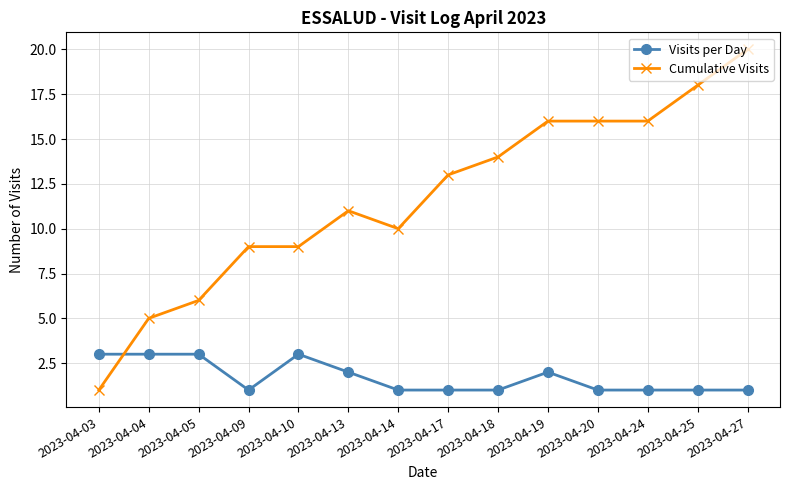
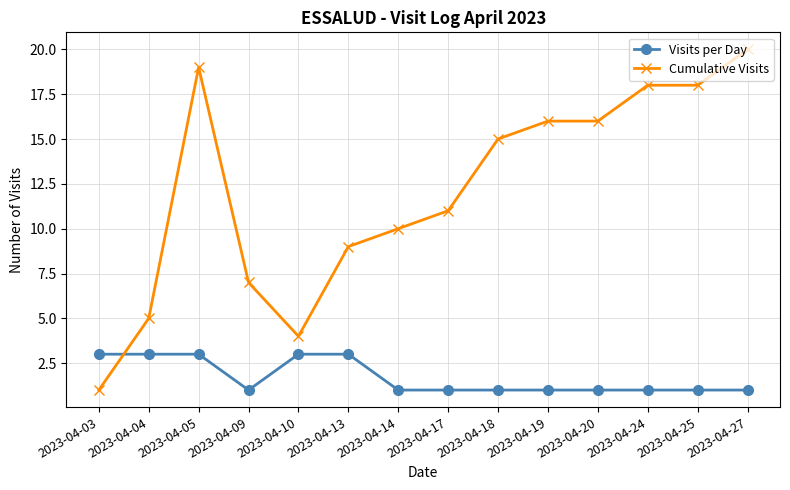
  {
    "Visits per Day": {
      "2023-04-03": 3,
      "2023-04-04": 3,
      "2023-04-05": 3,
      "2023-04-09": 1,
      "2023-04-10": 3,
-     "2023-04-13": 2,
+     "2023-04-13": 3,
      "2023-04-14": 1,
      "2023-04-17": 1,
      "2023-04-18": 1,
-     "2023-04-19": 2,
+     "2023-04-19": 1,
      "2023-04-20": 1,
      "2023-04-24": 1,
      "2023-04-25": 1,
      "2023-04-27": 1
    },
    "Cumulative Visits": {
      "2023-04-03": 1,
      "2023-04-04": 5,
-     "2023-04-05": 6,
-     "2023-04-09": 9,
-     "2023-04-10": 9,
-     "2023-04-13": 11,
+     "2023-04-05": 19,
+     "2023-04-09": 7,
+     "2023-04-10": 4,
+     "2023-04-13": 9,
      "2023-04-14": 10,
-     "2023-04-17": 13,
-     "2023-04-18": 14,
+     "2023-04-17": 11,
+     "2023-04-18": 15,
      "2023-04-19": 16,
      "2023-04-20": 16,
-     "2023-04-24": 16,
+     "2023-04-24": 18,
      "2023-04-25": 18
    }
  }
